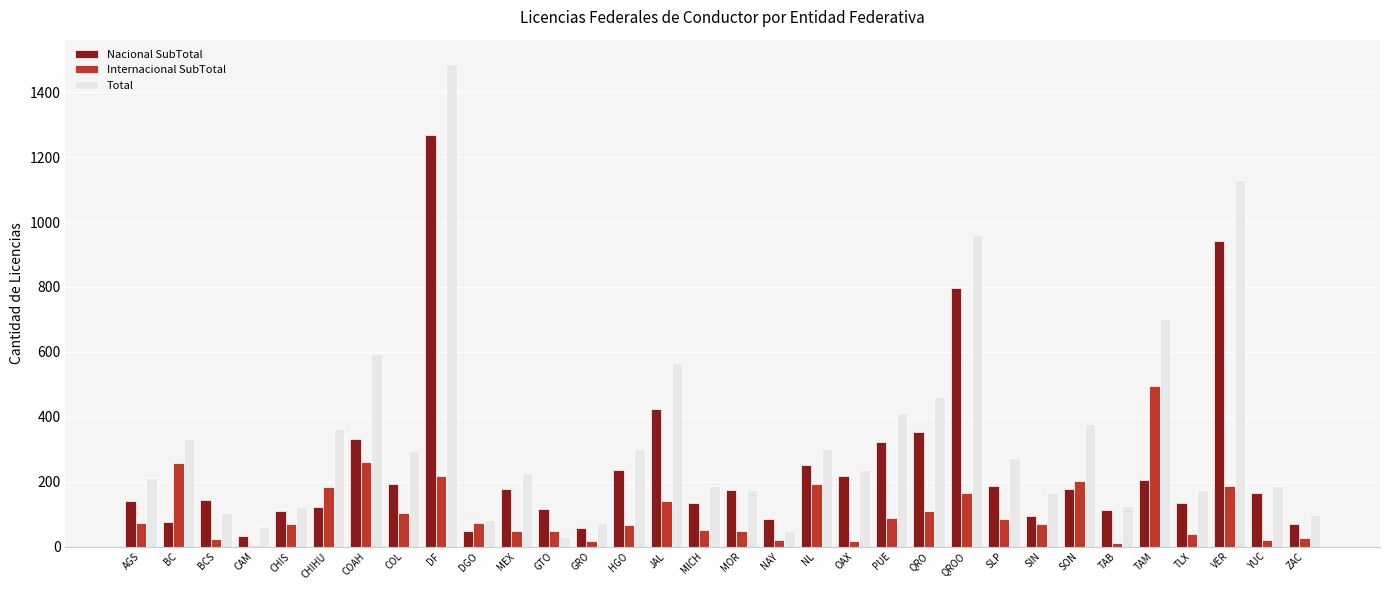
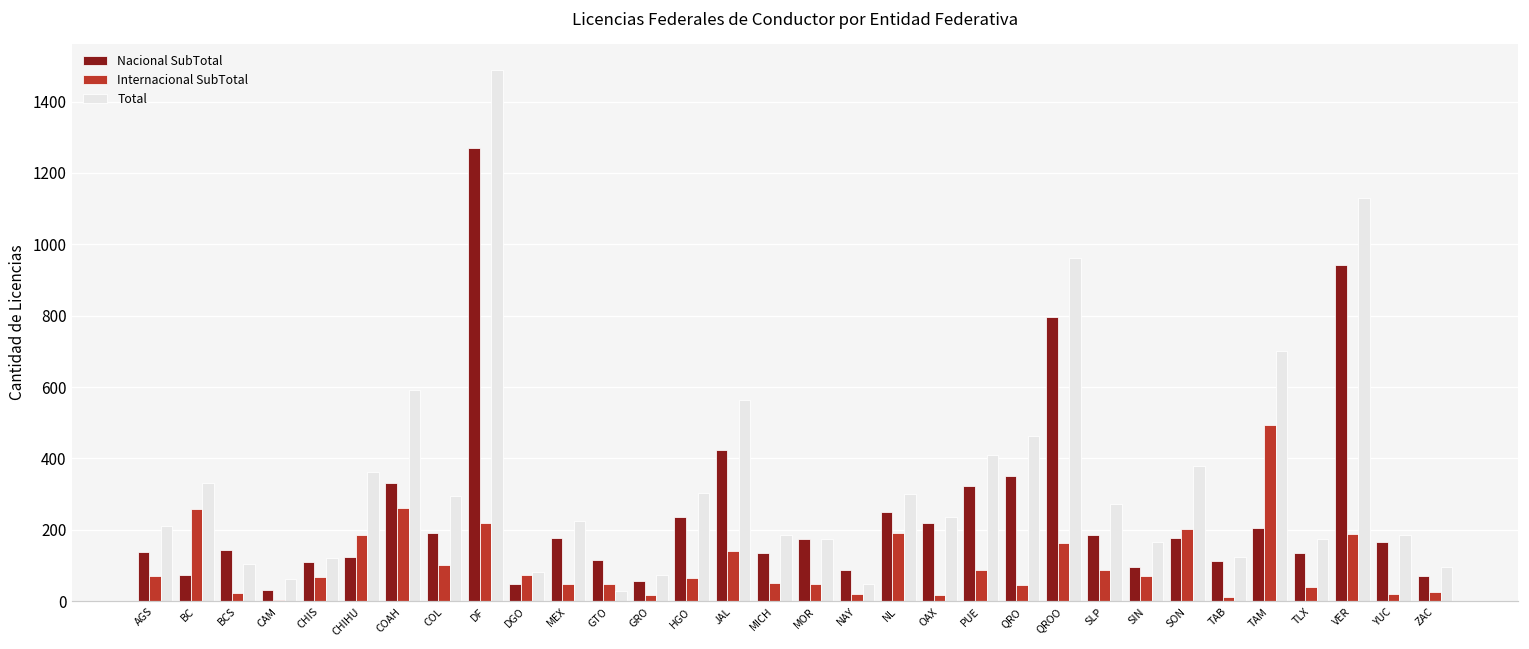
  {
    "Nacional SubTotal": {
      "AGS": 140,
      "BC": 70,
      "BCS": 140,
      "CAM": 30,
      "CHIS": 110,
      "CHIHU": 120,
      "COAH": 330,
      "COL": 190,
      "DF": 1270,
      "DGO": 50,
      "MEX": 180,
      "GTO": 120,
      "GRO": 60,
      "HGO": 240,
      "JAL": 420,
      "MICH": 130,
      "MOR": 170,
      "NAY": 90,
      "NL": 250,
      "OAX": 220,
      "PUE": 320,
      "QRO": 350,
      "QROO": 800,
      "SLP": 190,
      "SIN": 100,
      "SON": 180,
      "TAB": 110,
      "TAM": 210,
      "TLX": 130,
      "VER": 940,
      "YUC": 170,
      "ZAC": 70
    },
    "Internacional SubTotal": {
      "AGS": 70,
      "BC": 260,
      "BCS": 20,
      "CHIS": 70,
      "CHIHU": 180,
      "COAH": 260,
      "COL": 100,
      "DF": 220,
      "DGO": 70,
      "MEX": 50,
      "GTO": 50,
      "GRO": 20,
      "HGO": 70,
      "JAL": 140,
      "MICH": 50,
      "MOR": 50,
      "NAY": 20,
      "NL": 190,
      "OAX": 20,
      "PUE": 90,
-     "QRO": 110,
+     "QRO": 50,
      "QROO": 160,
      "SLP": 90,
      "SIN": 70,
      "SON": 200,
      "TAB": 10,
      "TAM": 500,
      "TLX": 40,
      "VER": 190,
      "YUC": 20,
      "ZAC": 30
    },
    "Total": {
      "AGS": 210,
      "BC": 330,
      "BCS": 100,
      "CAM": 60,
      "CHIS": 120,
      "CHIHU": 360,
      "COAH": 590,
      "COL": 290,
      "DF": 1490,
      "DGO": 80,
      "MEX": 230,
      "GTO": 30,
      "GRO": 70,
      "HGO": 300,
      "JAL": 570,
      "MICH": 190,
      "MOR": 180,
      "NAY": 50,
      "NL": 300,
      "OAX": 240,
      "PUE": 410,
      "QRO": 460,
      "QROO": 960,
      "SLP": 270,
      "SIN": 170,
      "SON": 380,
      "TAB": 120,
      "TAM": 700,
      "TLX": 170,
      "VER": 1130,
      "YUC": 190,
      "ZAC": 100
    }
  }
